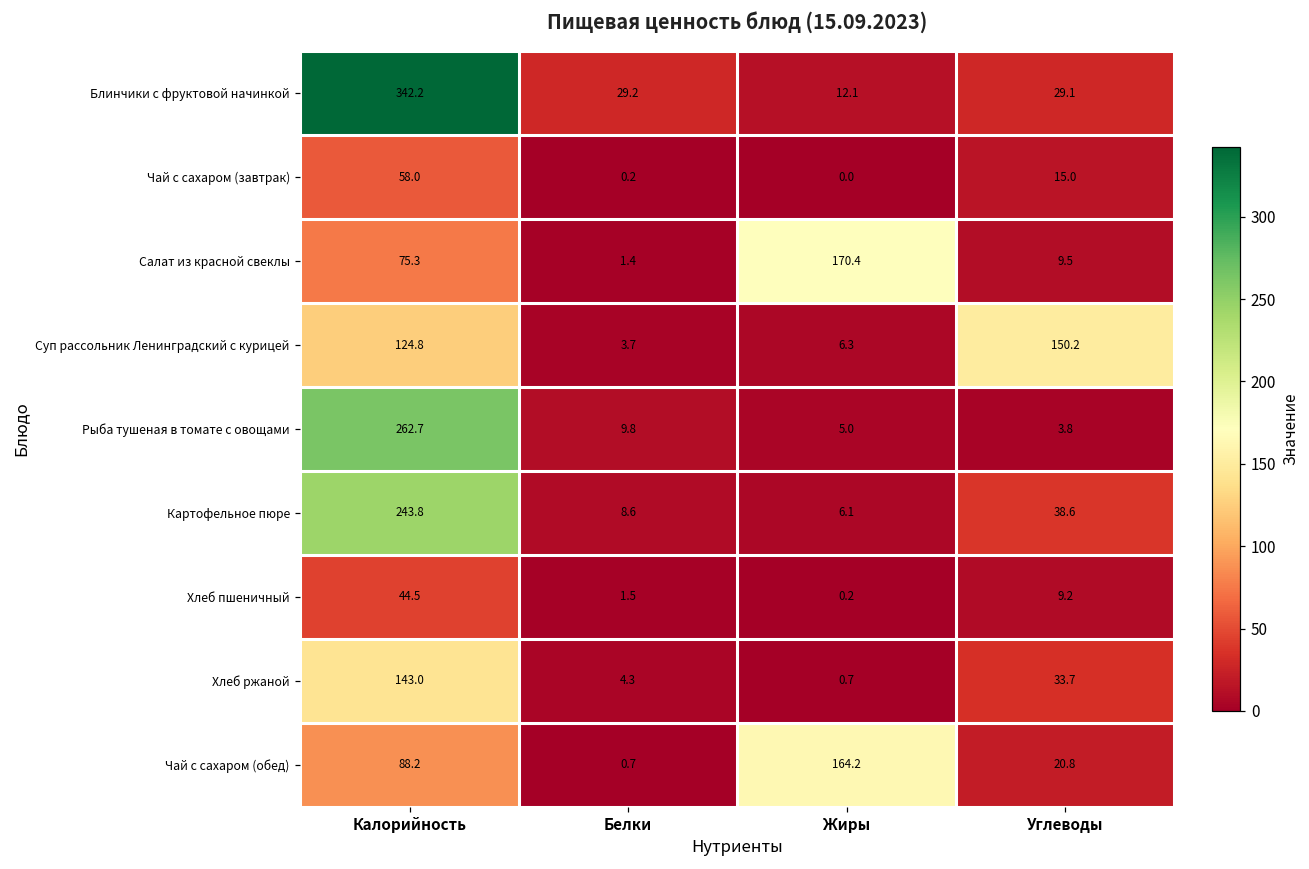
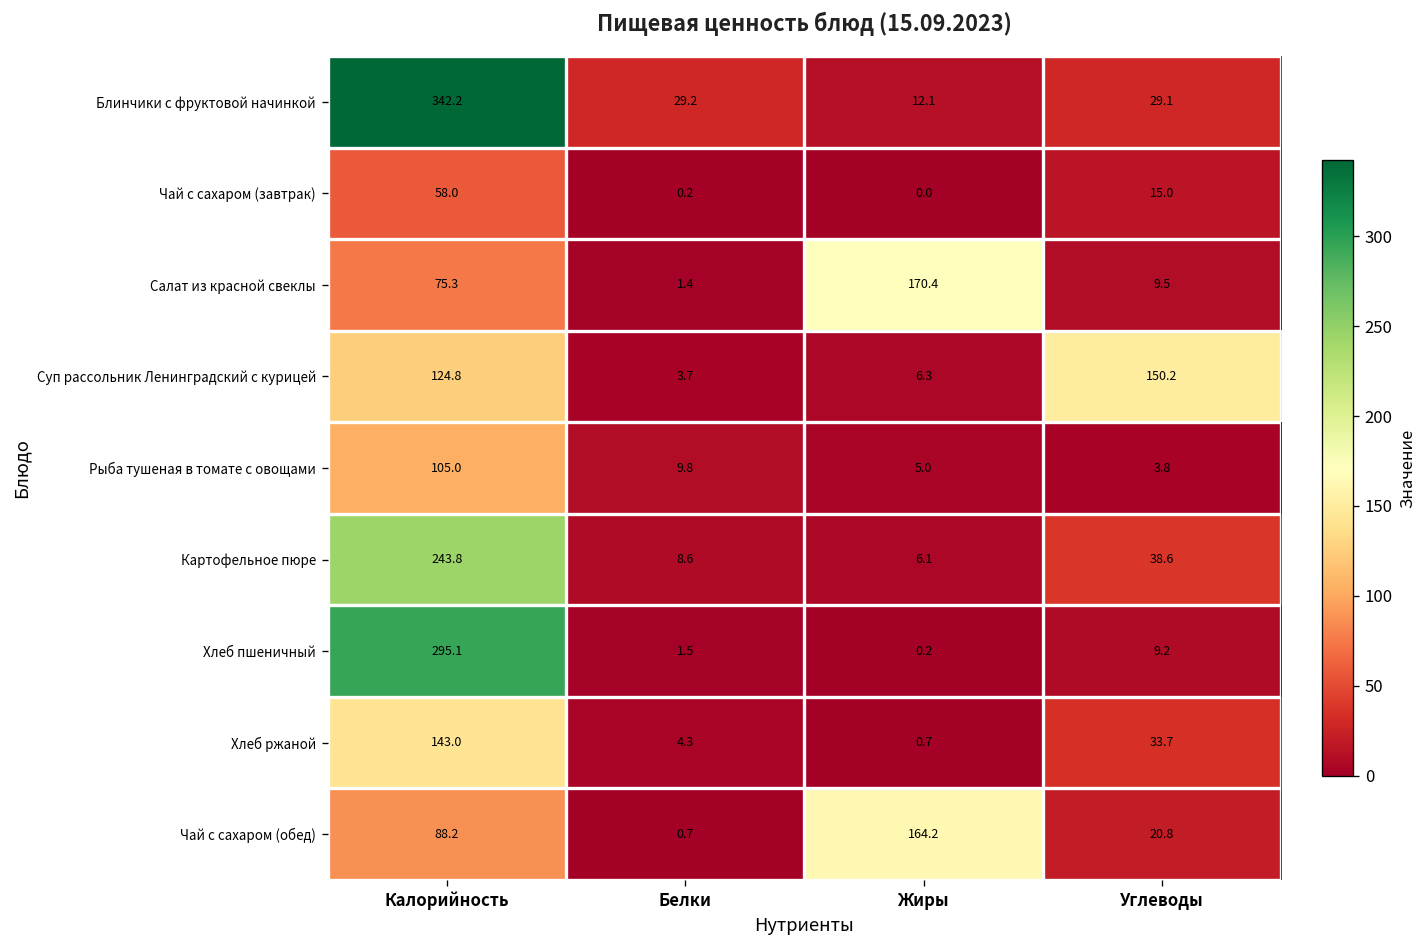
  {
    "Блинчики с фруктовой начинкой": {
      "Калорийность": 342.2,
      "Белки": 29.2,
      "Жиры": 12.1,
      "Углеводы": 29.1
    },
    "Чай с сахаром (завтрак)": {
      "Калорийность": 58.0,
      "Белки": 0.2,
      "Жиры": 0.0,
      "Углеводы": 15.0
    },
    "Салат из красной свеклы": {
      "Калорийность": 75.3,
      "Белки": 1.4,
      "Жиры": 170.4,
      "Углеводы": 9.5
    },
    "Суп рассольник Ленинградский с курицей": {
      "Калорийность": 124.8,
      "Белки": 3.7,
      "Жиры": 6.3,
      "Углеводы": 150.2
    },
    "Рыба тушеная в томате с овощами": {
-     "Калорийность": 262.7,
+     "Калорийность": 105.0,
      "Белки": 9.8,
      "Жиры": 5.0,
      "Углеводы": 3.8
    },
    "Картофельное пюре": {
      "Калорийность": 243.8,
      "Белки": 8.6,
      "Жиры": 6.1,
      "Углеводы": 38.6
    },
    "Хлеб пшеничный": {
-     "Калорийность": 44.5,
+     "Калорийность": 295.1,
      "Белки": 1.5,
      "Жиры": 0.2,
      "Углеводы": 9.2
    },
    "Хлеб ржаной": {
      "Калорийность": 143.0,
      "Белки": 4.3,
      "Жиры": 0.7,
      "Углеводы": 33.7
    },
    "Чай с сахаром (обед)": {
      "Калорийность": 88.2,
      "Белки": 0.7,
      "Жиры": 164.2,
      "Углеводы": 20.8
    }
  }
